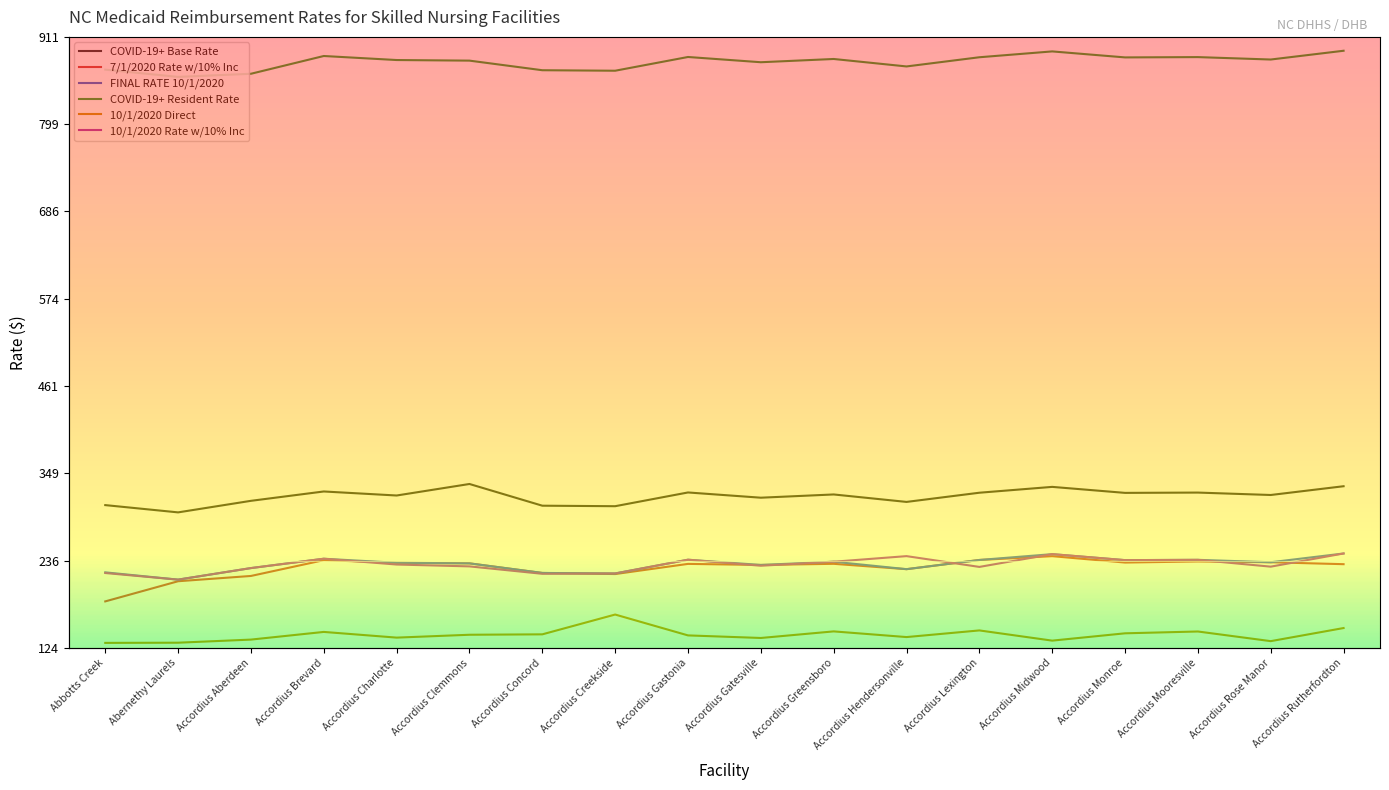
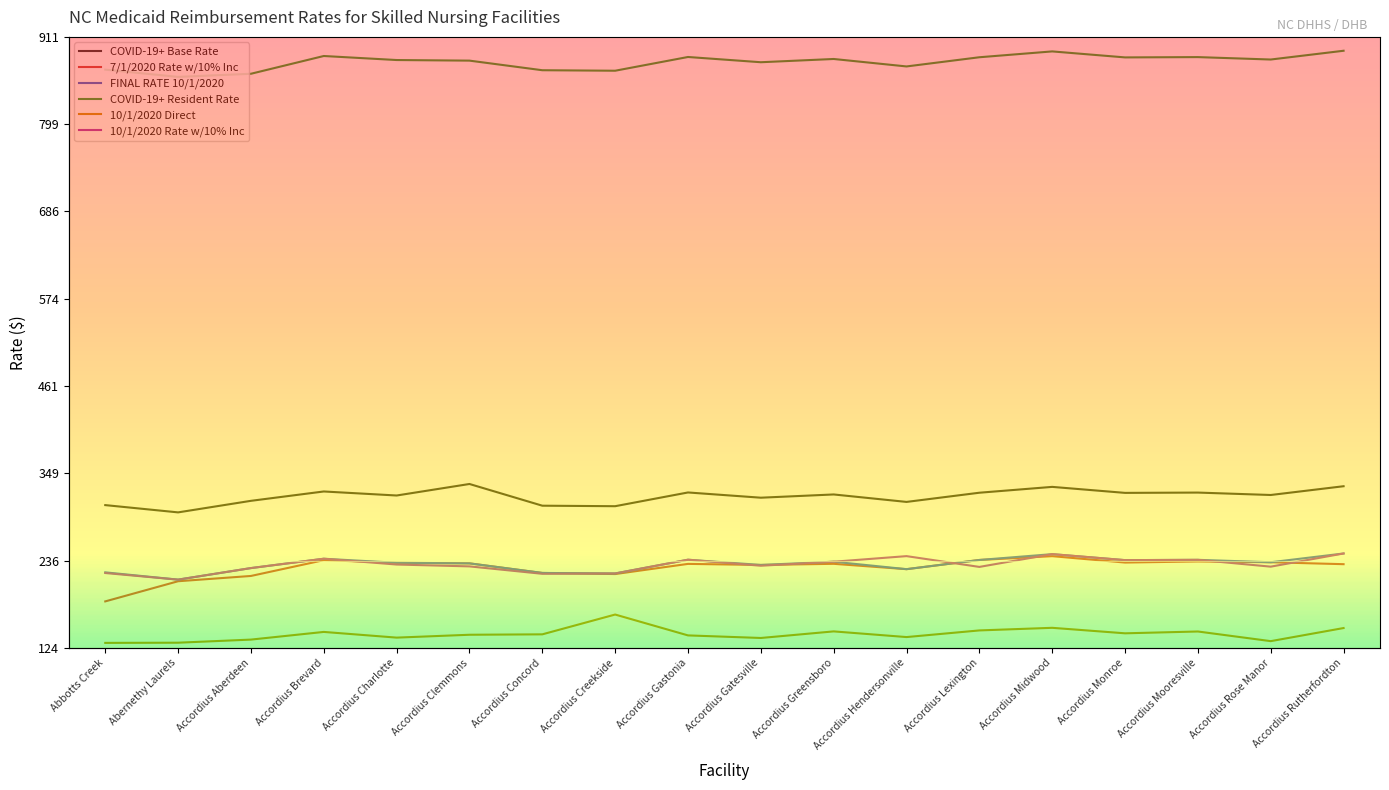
  {
    "COVID-19+ Base Rate": {
      "Abbotts Creek": 310,
      "Abernethy Laurels": 300,
      "Accordius Aberdeen": 310,
      "Accordius Brevard": 330,
      "Accordius Charlotte": 320,
      "Accordius Clemmons": 340,
      "Accordius Concord": 310,
      "Accordius Creekside": 310,
      "Accordius Gastonia": 320,
      "Accordius Gatesville": 320,
      "Accordius Greensboro": 320,
      "Accordius Hendersonville": 310,
      "Accordius Lexington": 320,
      "Accordius Midwood": 330,
      "Accordius Monroe": 320,
      "Accordius Mooresville": 320,
      "Accordius Rose Manor": 320,
      "Accordius Rutherfordton": 330
    },
    "7/1/2020 Rate w/10% Inc": {
      "Abbotts Creek": 180,
      "Accordius Aberdeen": 220,
      "Accordius Gastonia": 230,
      "Accordius Rutherfordton": 230
    },
    "COVID-19+ Resident Rate": {
      "Accordius Aberdeen": 860,
      "Accordius Brevard": 890,
      "Accordius Charlotte": 880,
      "Accordius Clemmons": 880,
      "Accordius Concord": 870,
      "Accordius Creekside": 870,
      "Accordius Gastonia": 890,
      "Accordius Gatesville": 880,
      "Accordius Greensboro": 880,
      "Accordius Hendersonville": 870,
      "Accordius Lexington": 880,
      "Accordius Midwood": 890,
      "Accordius Monroe": 880,
      "Accordius Mooresville": 890,
      "Accordius Rose Manor": 880,
      "Accordius Rutherfordton": 890
    },
    "10/1/2020 Direct": {
      "Abbotts Creek": 130,
      "Abernethy Laurels": 130,
      "Accordius Aberdeen": 130,
      "Accordius Brevard": 140,
      "Accordius Charlotte": 140,
      "Accordius Clemmons": 140,
      "Accordius Concord": 140,
      "Accordius Creekside": 170,
      "Accordius Gastonia": 140,
      "Accordius Gatesville": 140,
      "Accordius Greensboro": 150,
      "Accordius Hendersonville": 140,
      "Accordius Lexington": 150,
-     "Accordius Midwood": 130,
+     "Accordius Midwood": 150,
      "Accordius Monroe": 140,
      "Accordius Mooresville": 150,
      "Accordius Rose Manor": 130,
      "Accordius Rutherfordton": 150
    },
    "10/1/2020 Rate w/10% Inc": {
      "Accordius Clemmons": 230,
      "Accordius Hendersonville": 240,
      "Accordius Lexington": 230,
      "Accordius Rose Manor": 230
    }
  }
